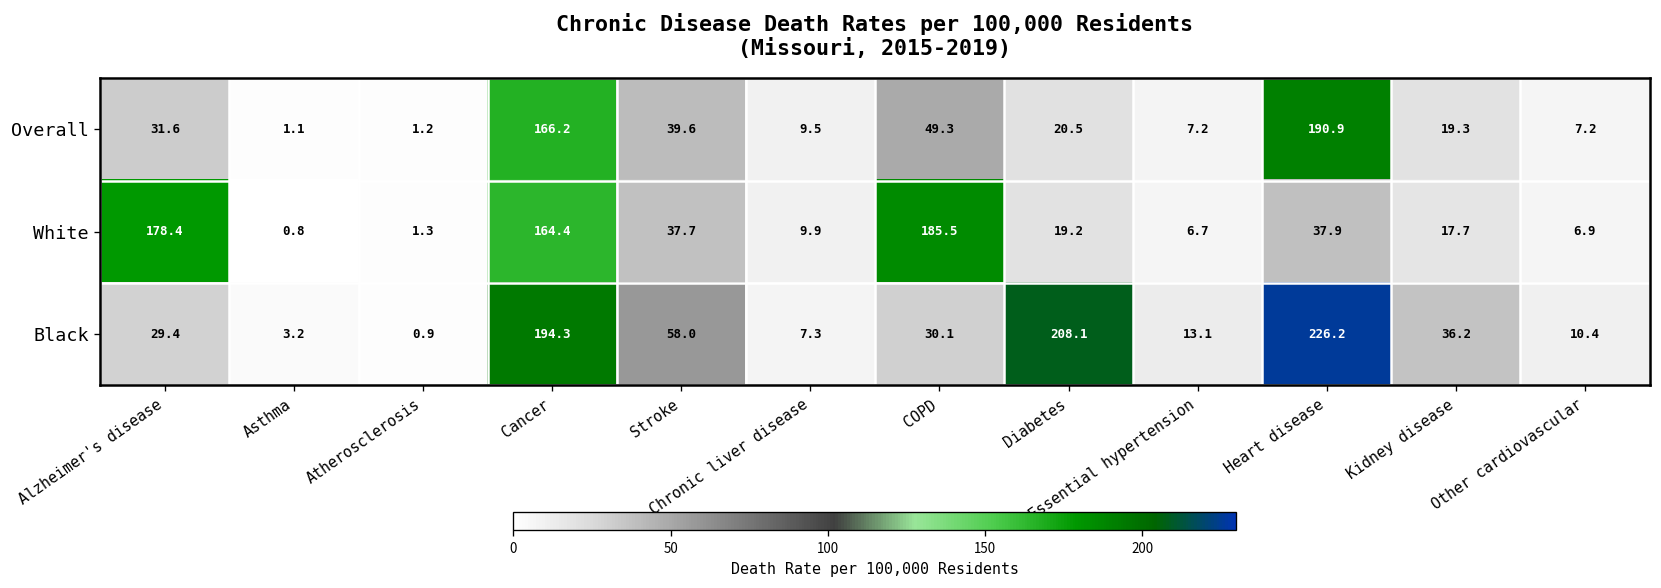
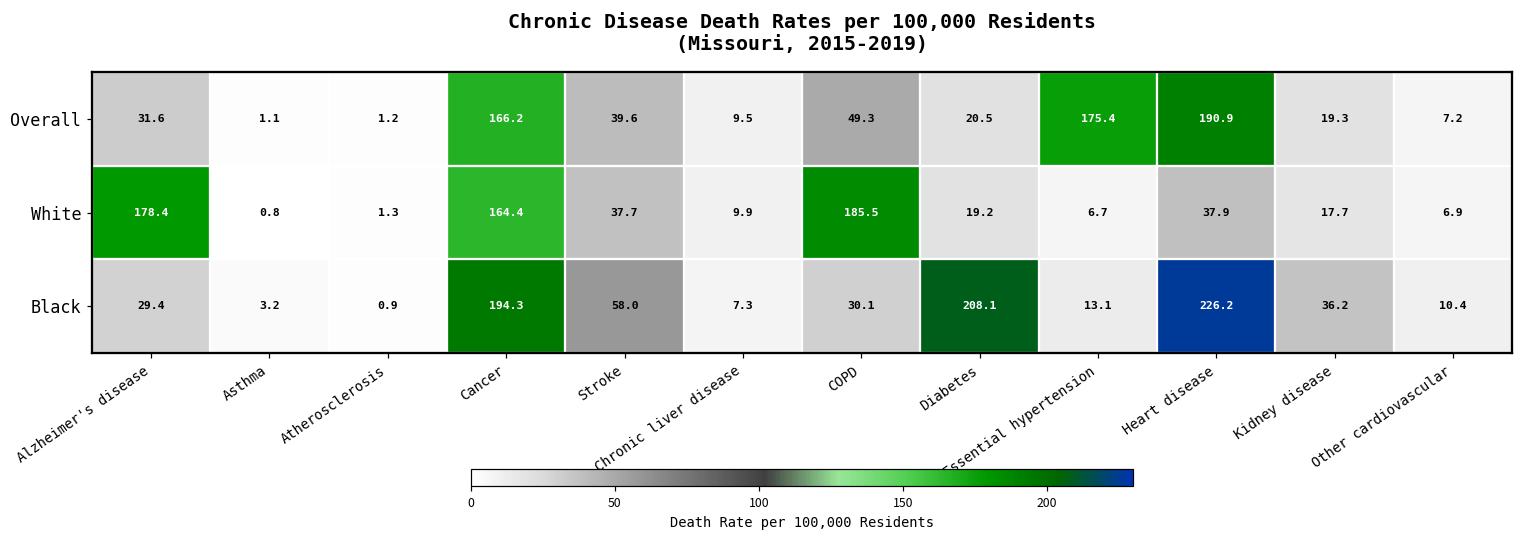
  {
    "Overall": {
      "Alzheimer's disease": 31.6,
      "Asthma": 1.1,
      "Atherosclerosis": 1.2,
      "Cancer": 166.2,
      "Stroke": 39.6,
      "Chronic liver disease": 9.5,
      "COPD": 49.3,
      "Diabetes": 20.5,
-     "Essential hypertension": 7.2,
+     "Essential hypertension": 175.4,
      "Heart disease": 190.9,
      "Kidney disease": 19.3,
      "Other cardiovascular": 7.2
    },
    "White": {
      "Alzheimer's disease": 178.4,
      "Asthma": 0.8,
      "Atherosclerosis": 1.3,
      "Cancer": 164.4,
      "Stroke": 37.7,
      "Chronic liver disease": 9.9,
      "COPD": 185.5,
      "Diabetes": 19.2,
      "Essential hypertension": 6.7,
      "Heart disease": 37.9,
      "Kidney disease": 17.7,
      "Other cardiovascular": 6.9
    },
    "Black": {
      "Alzheimer's disease": 29.4,
      "Asthma": 3.2,
      "Atherosclerosis": 0.9,
      "Cancer": 194.3,
      "Stroke": 58.0,
      "Chronic liver disease": 7.3,
      "COPD": 30.1,
      "Diabetes": 208.1,
      "Essential hypertension": 13.1,
      "Heart disease": 226.2,
      "Kidney disease": 36.2,
      "Other cardiovascular": 10.4
    }
  }
